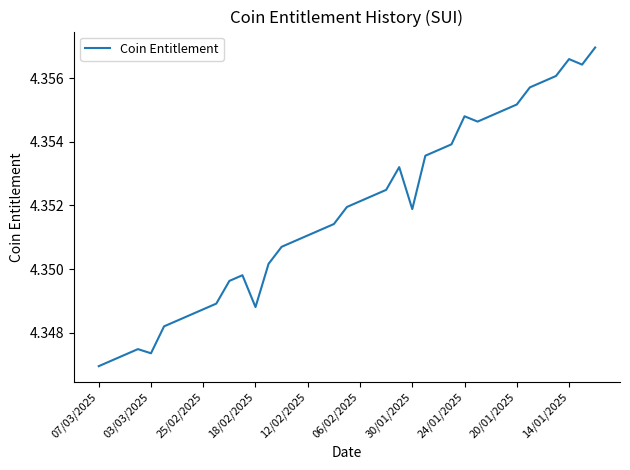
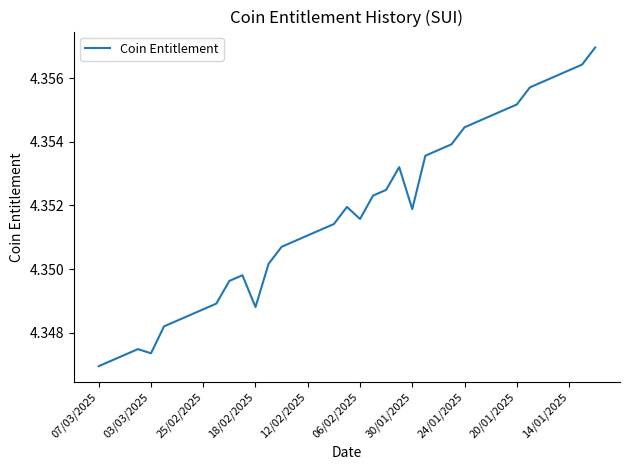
  {
    "07/03/2025": 4.3469,
    "03/03/2025": 4.3474,
    "25/02/2025": 4.3487,
    "18/02/2025": 4.3488,
    "12/02/2025": 4.3511,
-   "06/02/2025": 4.3521,
+   "06/02/2025": 4.3516,
    "30/01/2025": 4.3519,
-   "24/01/2025": 4.3548,
+   "24/01/2025": 4.3545,
    "20/01/2025": 4.3552,
-   "14/01/2025": 4.3566
+   "14/01/2025": 4.3562
  }
